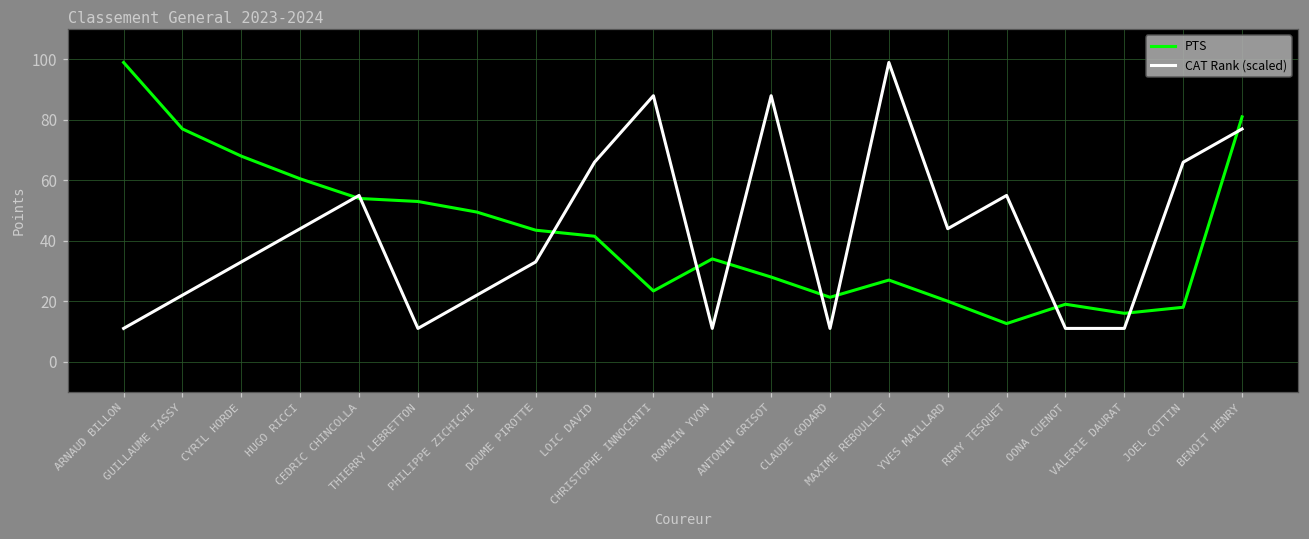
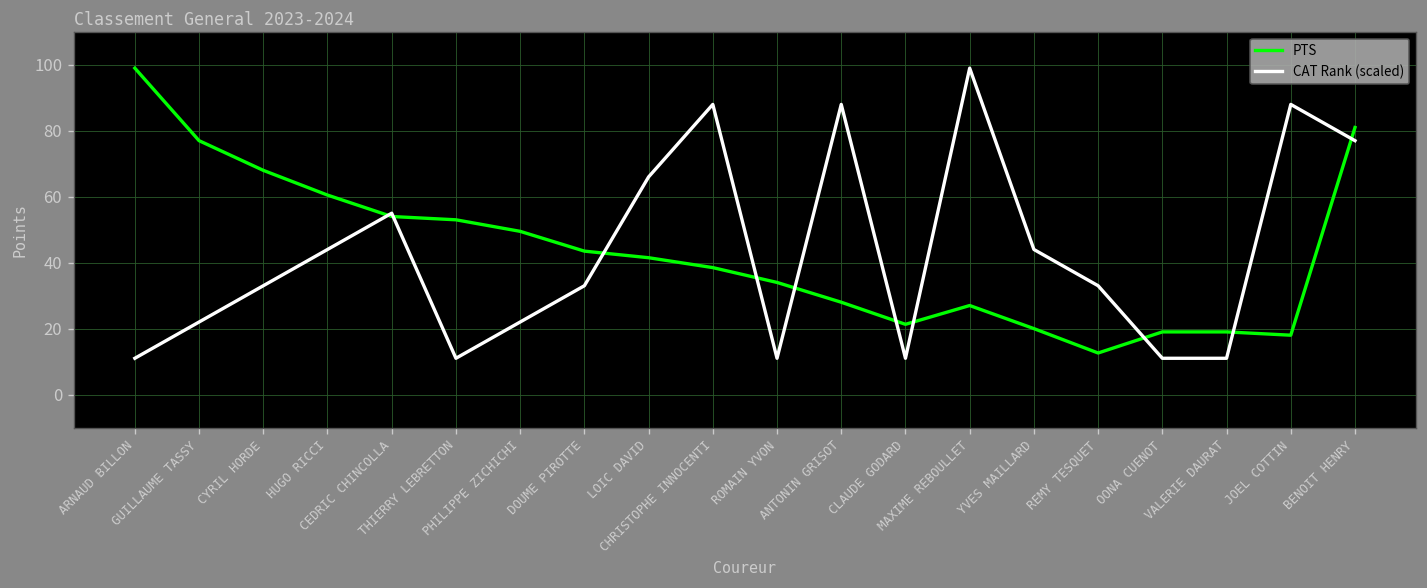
  {
    "PTS": {
      "ARNAUD BILLON": 99,
      "GUILLAUME TASSY": 77,
      "CYRIL HORDE": 68,
      "HUGO RICCI": 61,
      "CEDRIC CHINCOLLA": 54,
      "THIERRY LEBRETTON": 53,
      "PHILIPPE ZICHICHI": 50,
      "DOUME PIROTTE": 44,
      "LOIC DAVID": 42,
-     "CHRISTOPHE INNOCENTI": 23,
+     "CHRISTOPHE INNOCENTI": 39,
      "ROMAIN YVON": 34,
      "ANTONIN GRISOT": 28,
      "CLAUDE GODARD": 21,
      "MAXIME REBOULLET": 27,
      "YVES MAILLARD": 20,
      "REMY TESQUET": 13,
      "OONA CUENOT": 19,
-     "VALERIE DAURAT": 16,
+     "VALERIE DAURAT": 19,
      "JOEL COTTIN": 18,
      "BENOIT HENRY": 81
    },
    "CAT Rank (scaled)": {
      "ARNAUD BILLON": 11,
      "GUILLAUME TASSY": 22,
      "CYRIL HORDE": 33,
      "HUGO RICCI": 44,
      "CEDRIC CHINCOLLA": 55,
      "THIERRY LEBRETTON": 11,
      "PHILIPPE ZICHICHI": 22,
      "DOUME PIROTTE": 33,
      "LOIC DAVID": 66,
      "CHRISTOPHE INNOCENTI": 88,
      "ROMAIN YVON": 11,
      "ANTONIN GRISOT": 88,
      "CLAUDE GODARD": 11,
      "MAXIME REBOULLET": 99,
      "YVES MAILLARD": 44,
-     "REMY TESQUET": 55,
+     "REMY TESQUET": 33,
      "OONA CUENOT": 11,
      "VALERIE DAURAT": 11,
-     "JOEL COTTIN": 66,
+     "JOEL COTTIN": 88,
      "BENOIT HENRY": 77
    }
  }
